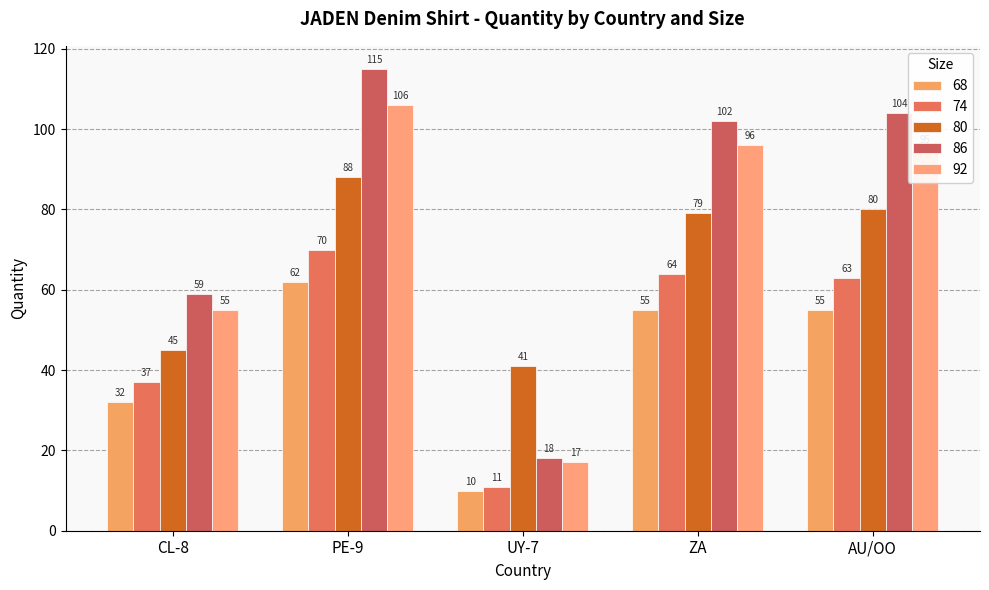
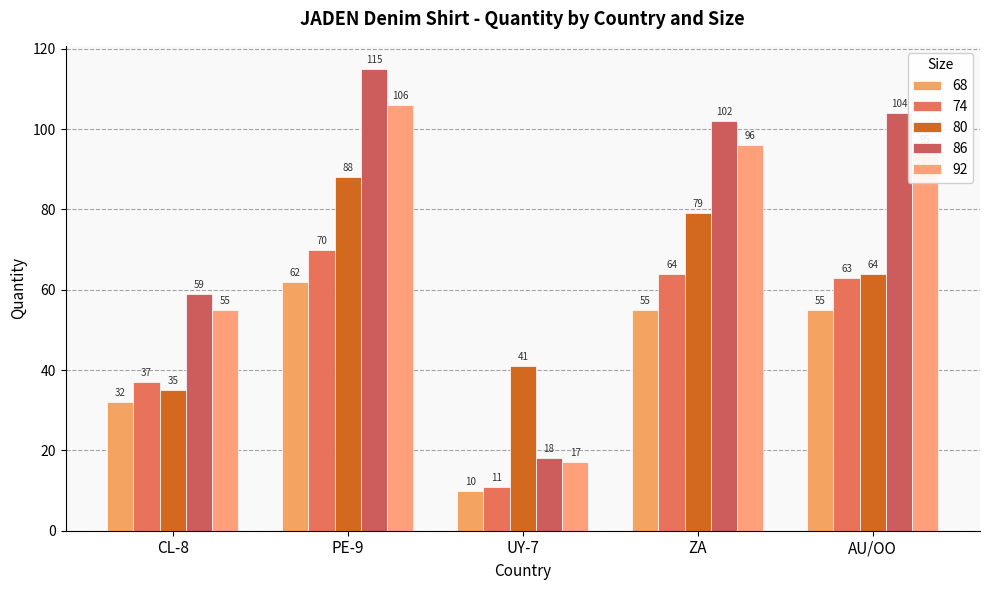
  {
    "80": {
-     "CL-8": 45,
+     "CL-8": 35,
      "PE-9": 88,
      "UY-7": 41,
      "ZA": 79,
-     "AU/OO": 80
+     "AU/OO": 64
    }
  }
